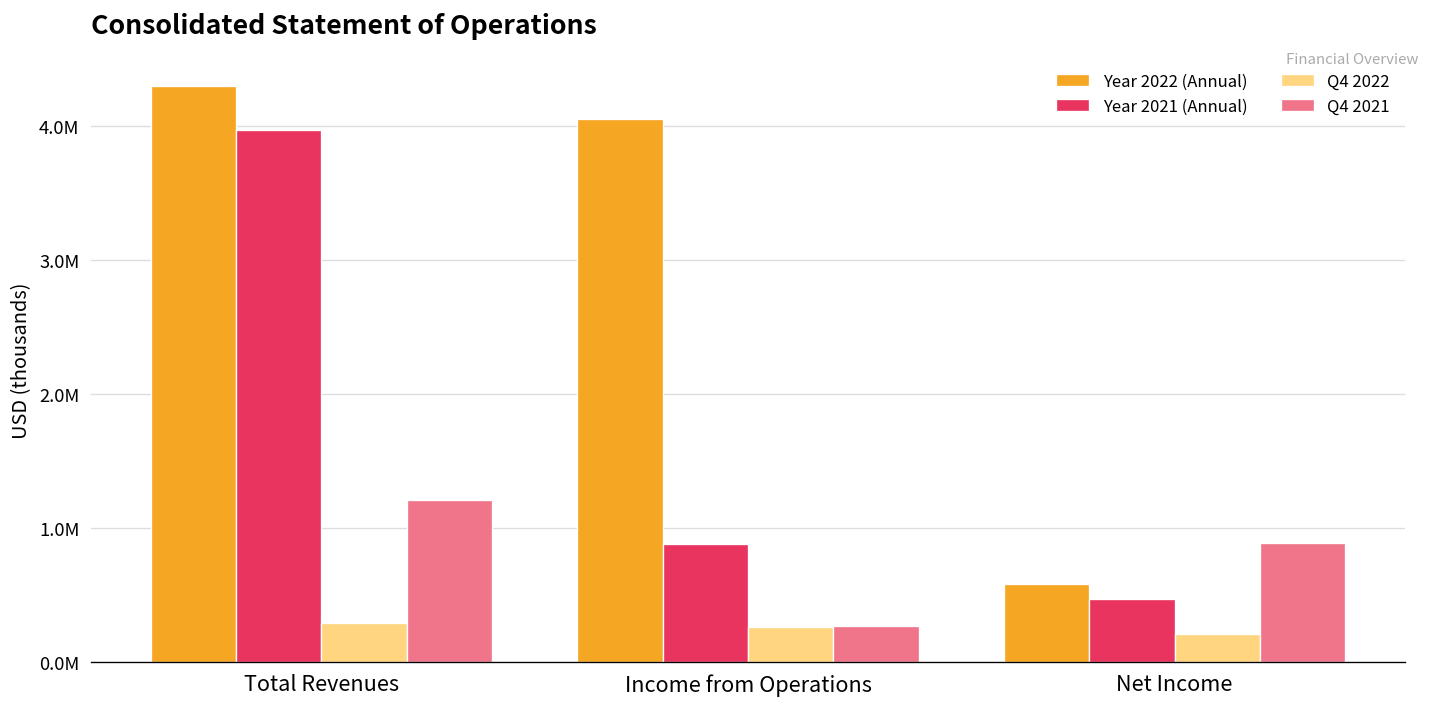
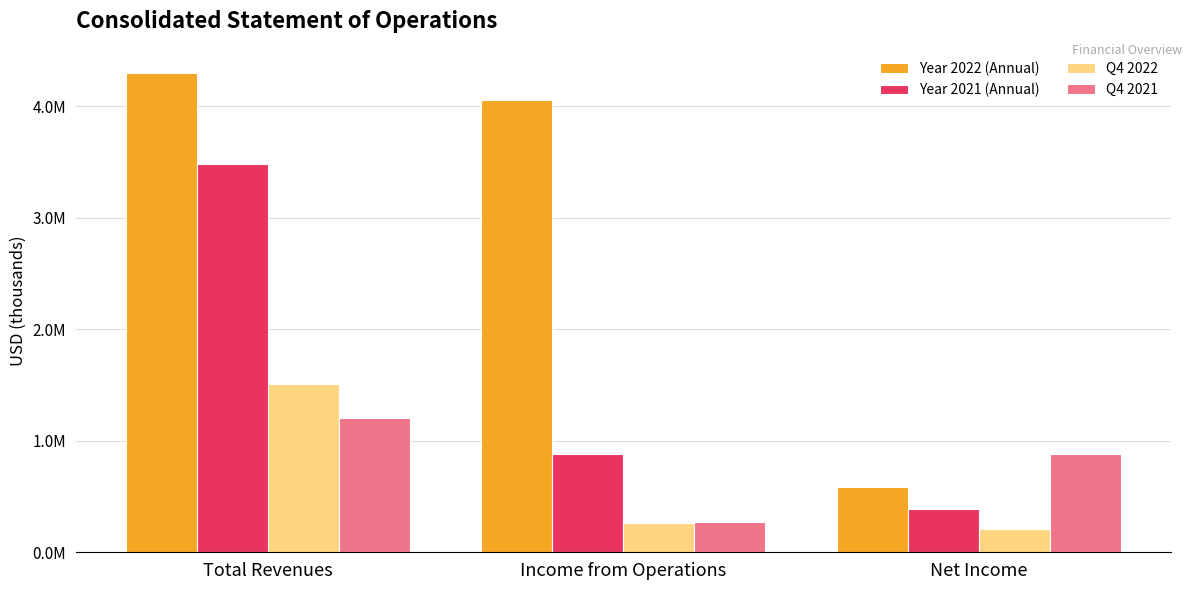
  {
    "Year 2022 (Annual)": {
      "Total Revenues": 4300000,
      "Income from Operations": 4060000,
      "Net Income": 580000
    },
    "Year 2021 (Annual)": {
-     "Total Revenues": 3970000,
+     "Total Revenues": 3480000,
      "Income from Operations": 880000,
-     "Net Income": 470000
+     "Net Income": 390000
    },
    "Q4 2022": {
-     "Total Revenues": 290000,
+     "Total Revenues": 1510000,
      "Income from Operations": 260000,
      "Net Income": 210000
    },
    "Q4 2021": {
      "Total Revenues": 1210000,
      "Income from Operations": 270000,
      "Net Income": 880000
    }
  }
